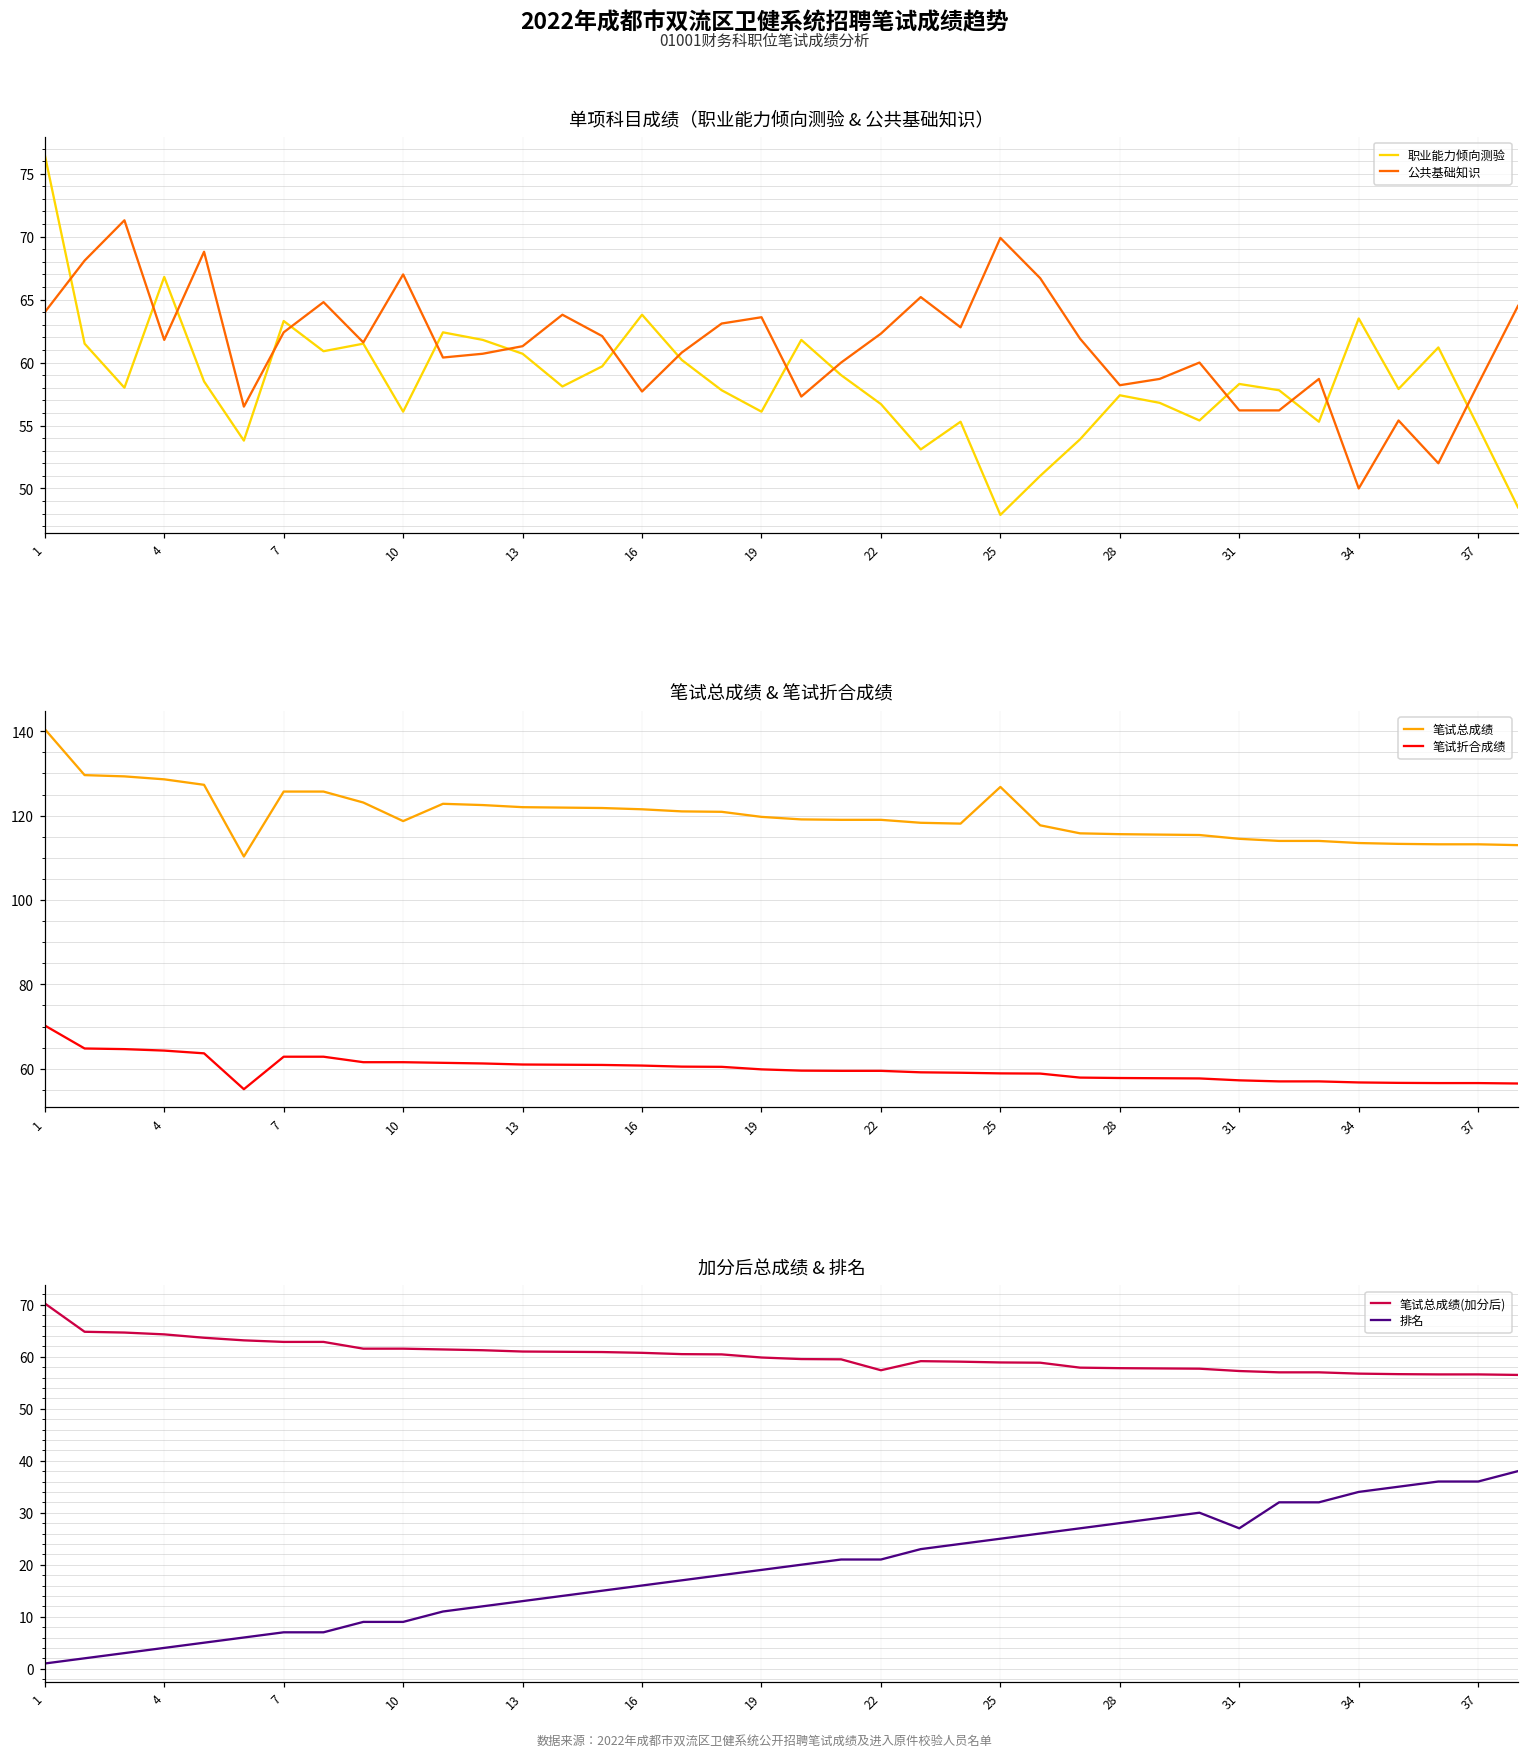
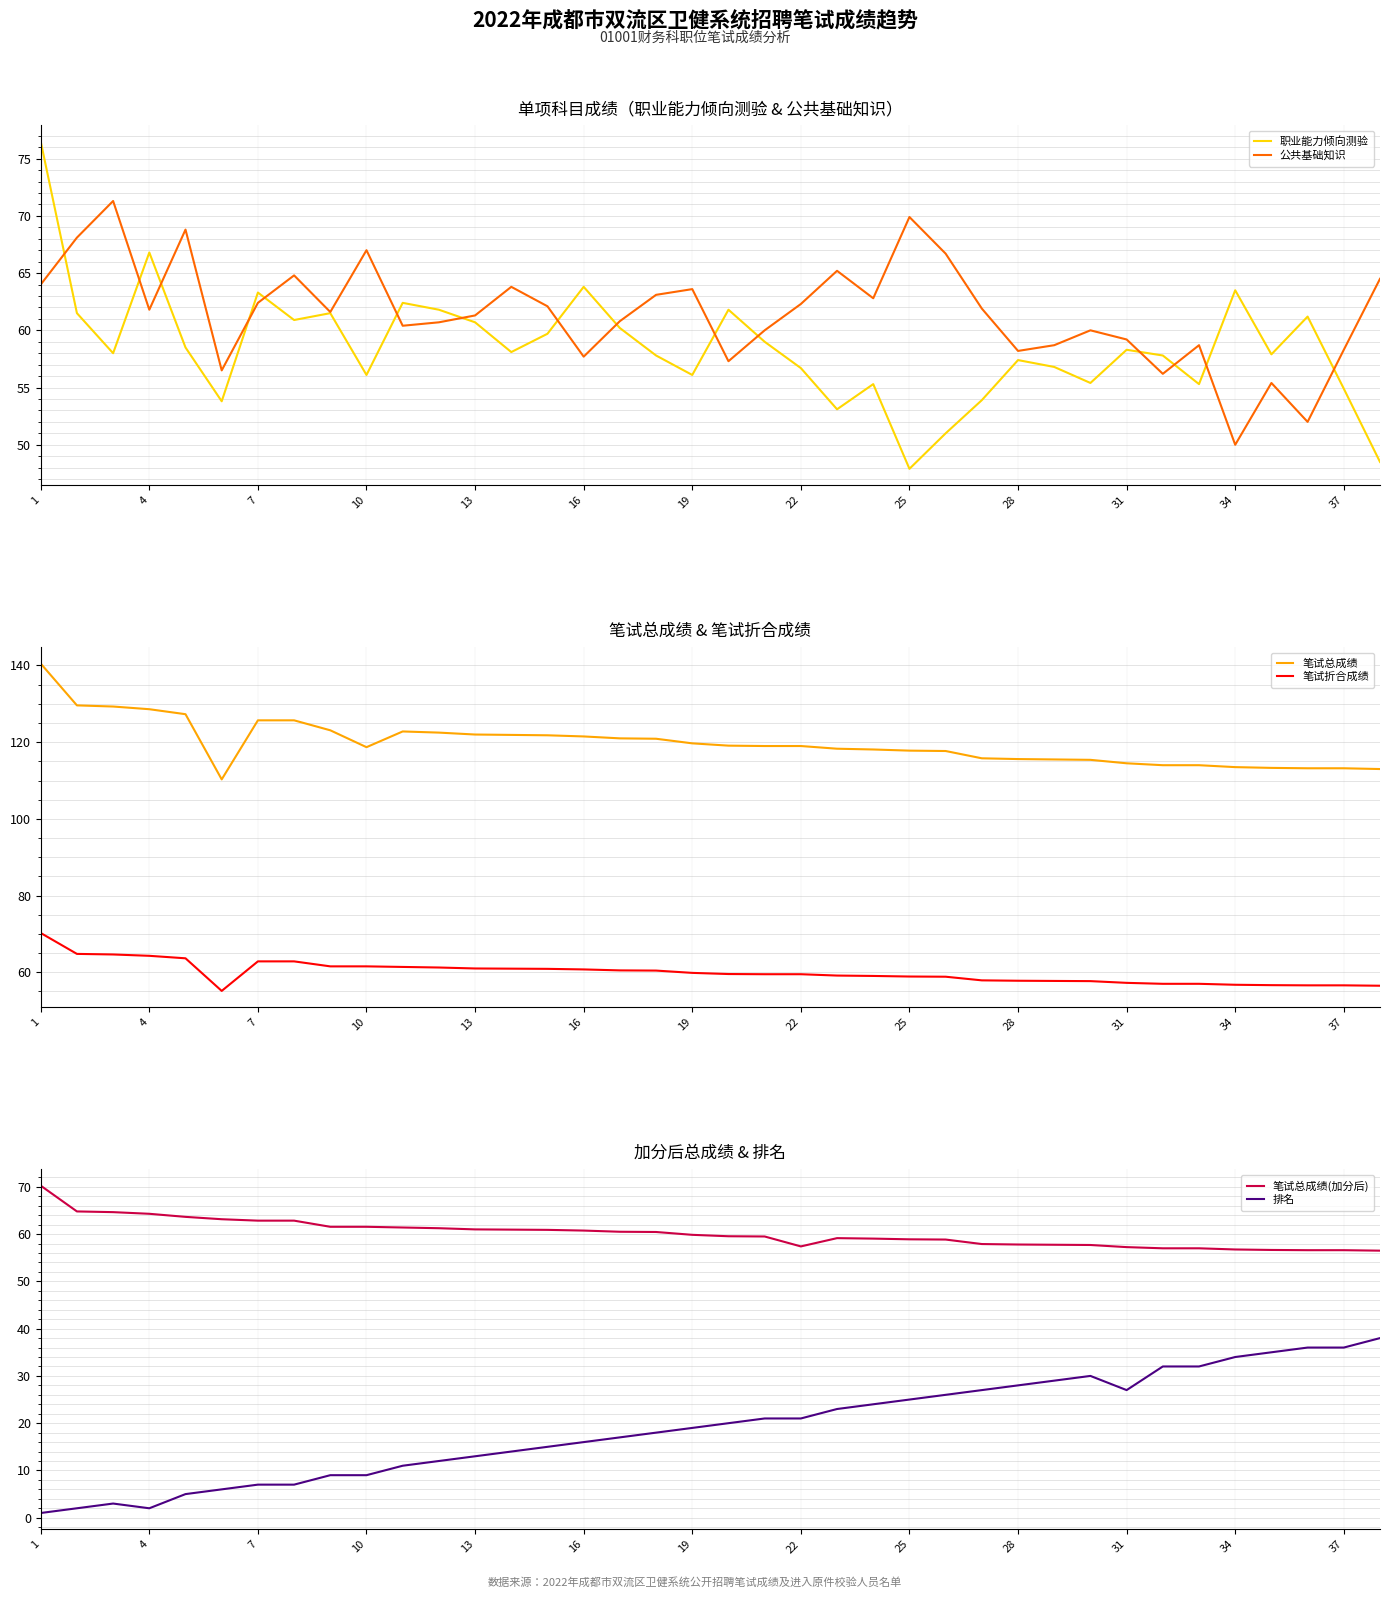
  {
    "单项科目成绩（职业能力倾向测验 & 公共基础知识）": {
      "职业能力倾向测验": {
        "1": 76.5,
        "4": 66.8,
        "7": 63.3,
        "10": 56.1,
        "13": 60.7,
        "16": 63.8,
        "19": 56.1,
        "22": 56.7,
        "25": 47.9,
        "28": 57.4,
        "31": 58.3,
        "34": 63.5,
        "37": 54.9
      },
      "公共基础知识": {
        "1": 64.0,
        "4": 61.8,
        "7": 62.4,
        "10": 67.0,
        "13": 61.3,
        "16": 57.7,
        "19": 63.6,
        "22": 62.3,
        "25": 69.9,
        "28": 58.2,
-       "31": 56.2,
+       "31": 59.2,
        "34": 50.0,
        "37": 58.3
      }
    },
    "笔试总成绩 & 笔试折合成绩": {
      "笔试总成绩": {
        "1": 141,
        "4": 129,
        "7": 126,
        "10": 119,
        "13": 122,
        "16": 122,
        "19": 120,
        "22": 119,
-       "25": 127,
+       "25": 118,
        "28": 116,
        "31": 115,
        "34": 114,
        "37": 113
      },
      "笔试折合成绩": {
        "1": 70,
        "4": 64,
        "7": 63,
        "10": 62,
        "13": 61,
        "16": 61,
        "19": 60,
        "22": 60,
        "25": 59,
        "28": 58,
        "31": 57,
        "34": 57,
        "37": 57
      }
    },
    "加分后总成绩 & 排名": {
      "笔试总成绩(加分后)": {
        "1": 70,
        "4": 64,
        "7": 63,
        "10": 62,
        "13": 61,
        "16": 61,
        "19": 60,
        "22": 57,
        "25": 59,
        "28": 58,
        "31": 57,
        "34": 57,
        "37": 57
      },
      "排名": {
        "1": 1,
-       "4": 4,
+       "4": 2,
        "7": 7,
        "10": 9,
        "13": 13,
        "16": 16,
        "19": 19,
        "22": 21,
        "25": 25,
        "28": 28,
        "31": 27,
        "34": 34,
        "37": 36
      }
    }
  }
